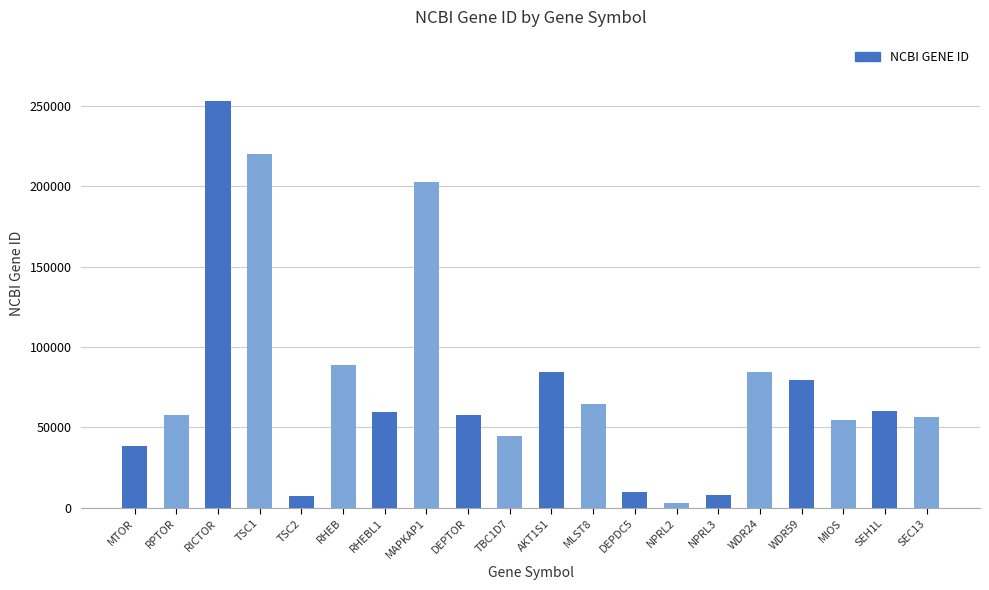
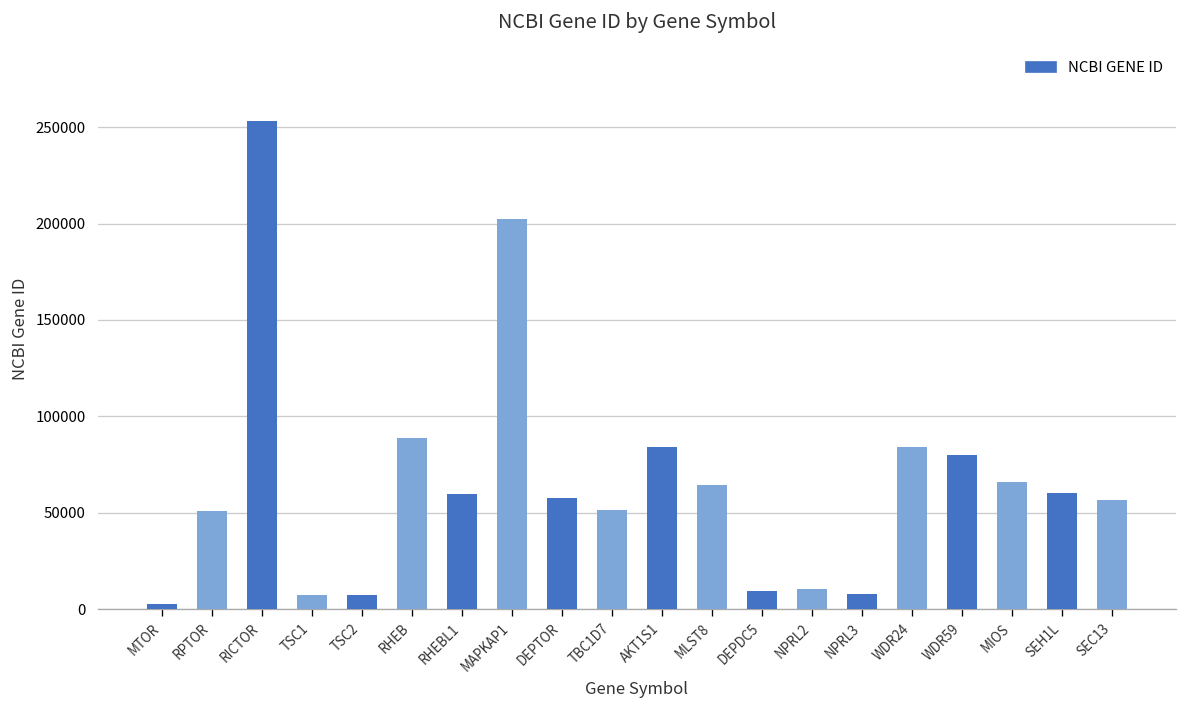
  {
-   "MTOR": 38000,
-   "RPTOR": 58000,
+   "MTOR": 2000,
+   "RPTOR": 51000,
    "RICTOR": 253000,
-   "TSC1": 220000,
+   "TSC1": 7000,
    "TSC2": 7000,
    "RHEB": 89000,
    "RHEBL1": 60000,
    "MAPKAP1": 203000,
    "DEPTOR": 58000,
-   "TBC1D7": 45000,
+   "TBC1D7": 51000,
    "AKT1S1": 84000,
    "MLST8": 64000,
    "DEPDC5": 10000,
-   "NPRL2": 3000,
+   "NPRL2": 11000,
    "NPRL3": 8000,
    "WDR24": 84000,
    "WDR59": 80000,
-   "MIOS": 54000,
+   "MIOS": 66000,
    "SEH1L": 60000,
    "SEC13": 57000
  }
